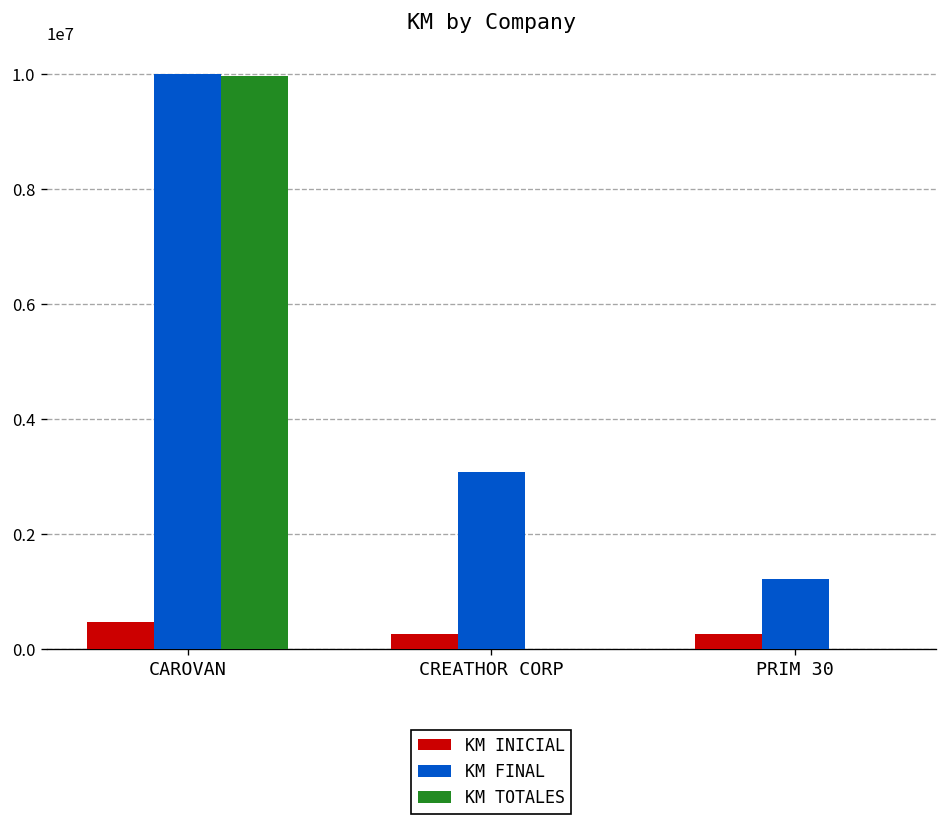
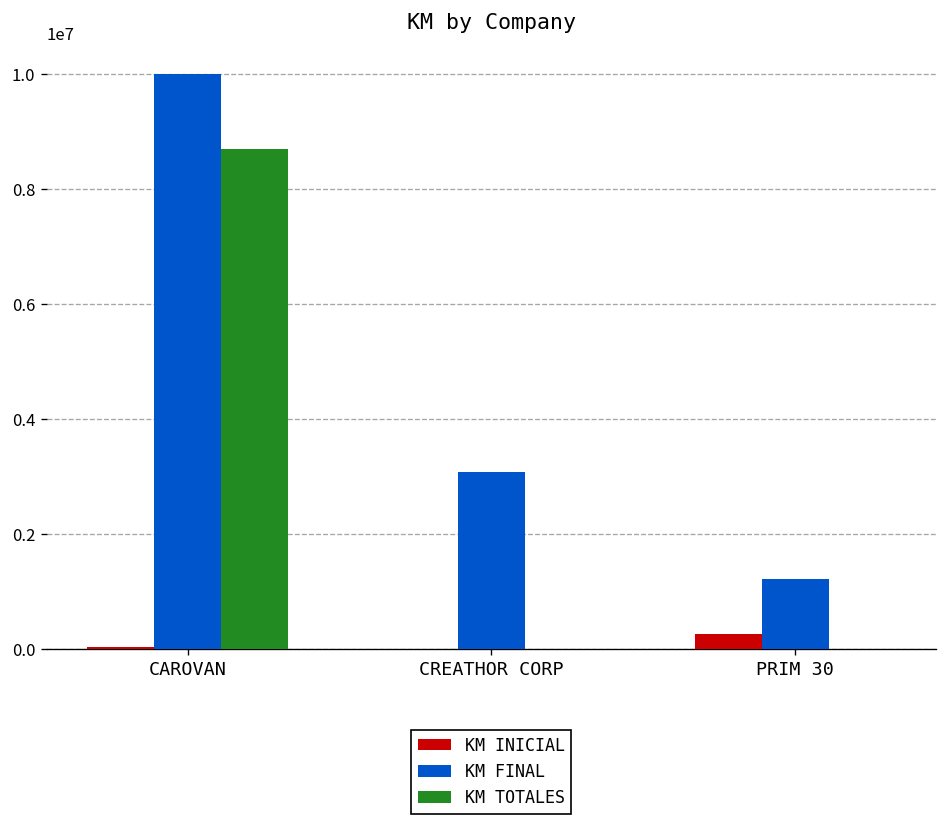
  {
    "KM INICIAL": {
-     "CAROVAN": 500000,
-     "CREATHOR CORP": 300000,
+     "CAROVAN": 0,
+     "CREATHOR CORP": 0,
      "PRIM 30": 200000
    },
    "KM FINAL": {
      "CAROVAN": 10000000,
      "CREATHOR CORP": 3100000,
      "PRIM 30": 1200000
    },
    "KM TOTALES": {
-     "CAROVAN": 10000000
+     "CAROVAN": 8700000
    }
  }
